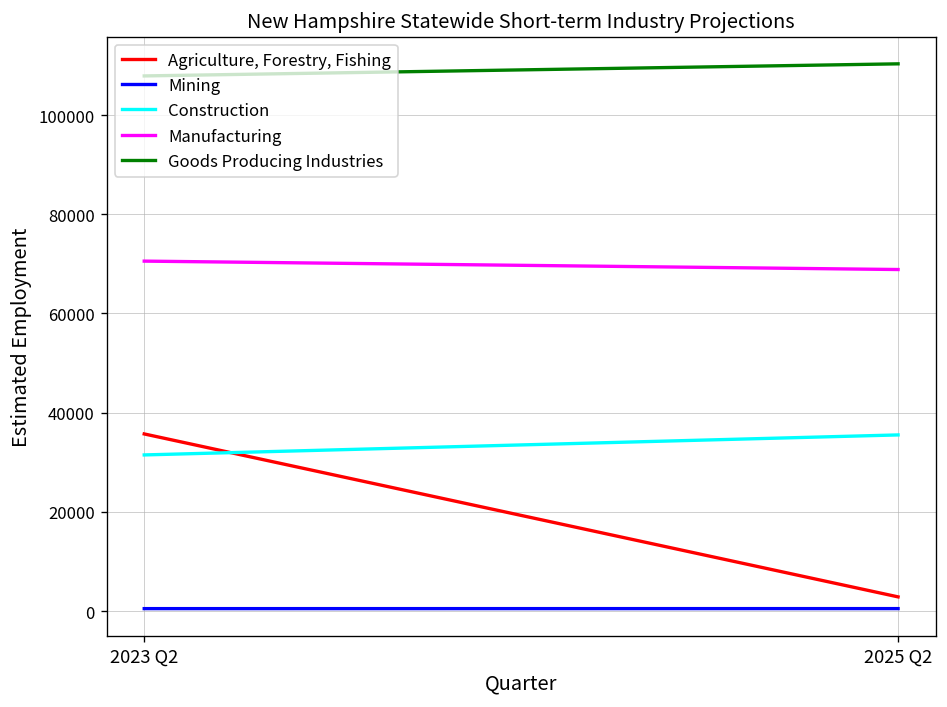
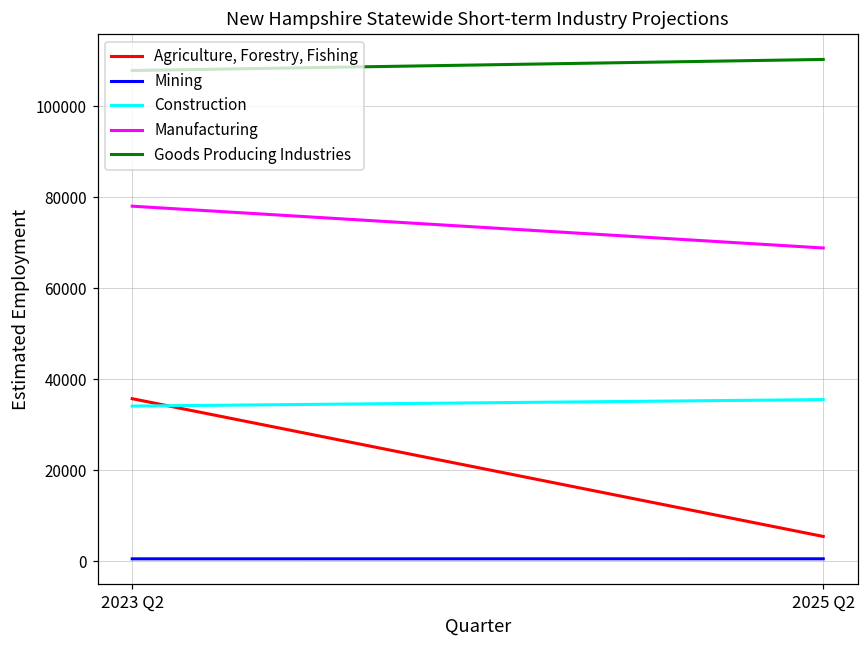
  {
    "Agriculture, Forestry, Fishing": {
      "2023 Q2": 36000,
-     "2025 Q2": 3000
+     "2025 Q2": 5000
    },
    "Mining": {
      "2023 Q2": 0,
      "2025 Q2": 0
    },
    "Construction": {
-     "2023 Q2": 31000,
+     "2023 Q2": 34000,
      "2025 Q2": 36000
    },
    "Manufacturing": {
-     "2023 Q2": 71000,
+     "2023 Q2": 78000,
      "2025 Q2": 69000
    },
    "Goods Producing Industries": {
      "2025 Q2": 110000
    }
  }
